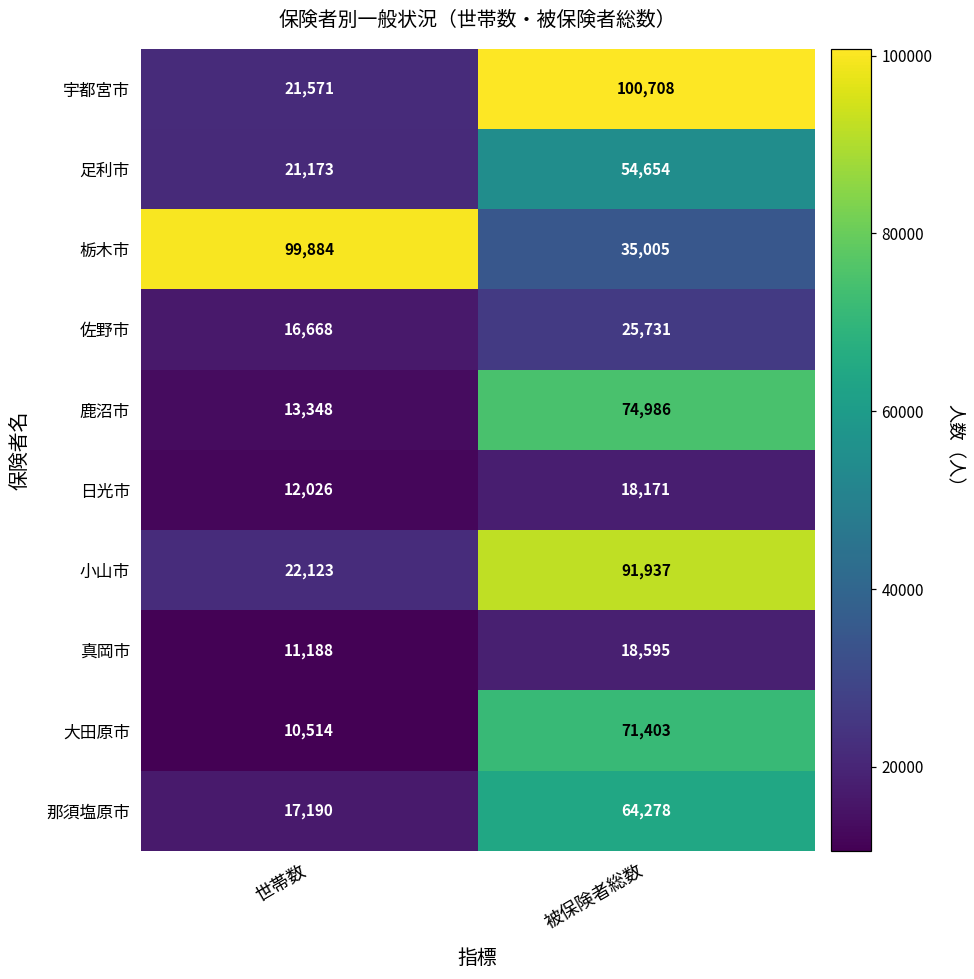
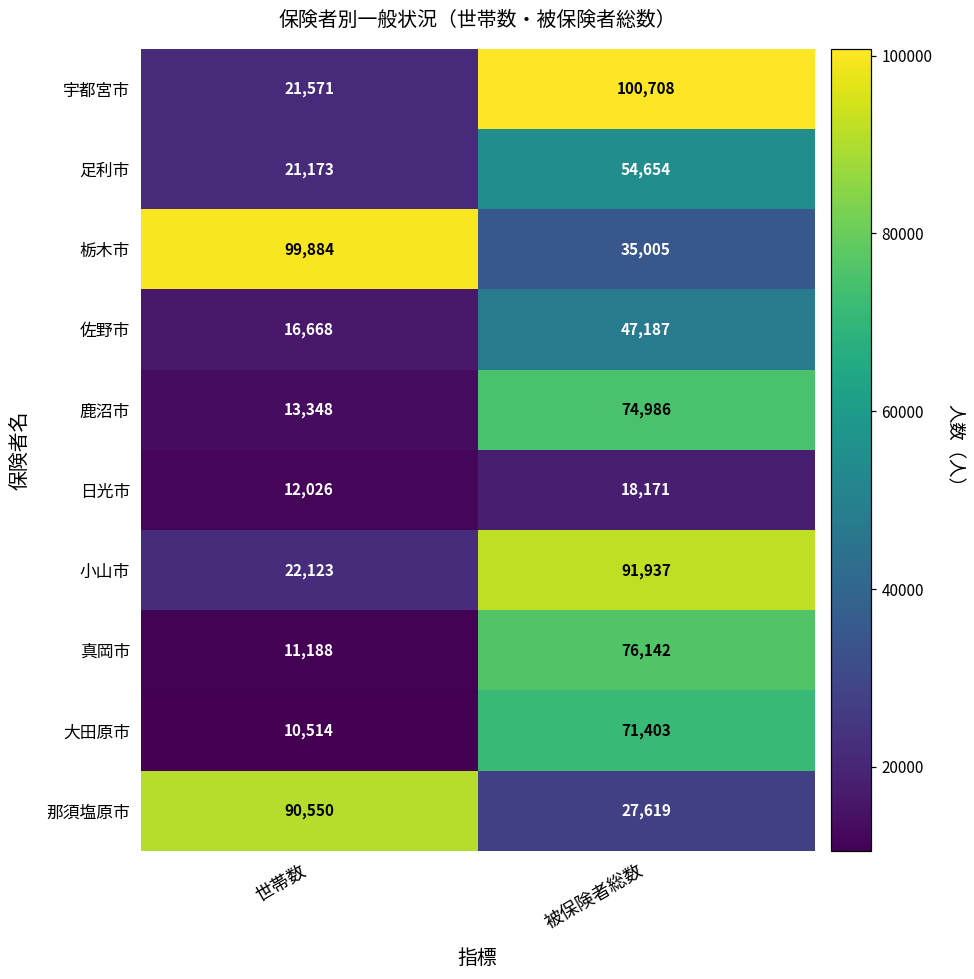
  {
    "宇都宮市": {
      "世帯数": "21,571",
      "被保険者総数": "100,708"
    },
    "足利市": {
      "世帯数": "21,173",
      "被保険者総数": "54,654"
    },
    "栃木市": {
      "世帯数": "99,884",
      "被保険者総数": "35,005"
    },
    "佐野市": {
      "世帯数": "16,668",
-     "被保険者総数": "25,731"
+     "被保険者総数": "47,187"
    },
    "鹿沼市": {
      "世帯数": "13,348",
      "被保険者総数": "74,986"
    },
    "日光市": {
      "世帯数": "12,026",
      "被保険者総数": "18,171"
    },
    "小山市": {
      "世帯数": "22,123",
      "被保険者総数": "91,937"
    },
    "真岡市": {
      "世帯数": "11,188",
-     "被保険者総数": "18,595"
+     "被保険者総数": "76,142"
    },
    "大田原市": {
      "世帯数": "10,514",
      "被保険者総数": "71,403"
    },
    "那須塩原市": {
-     "世帯数": "17,190",
-     "被保険者総数": "64,278"
+     "世帯数": "90,550",
+     "被保険者総数": "27,619"
    }
  }
